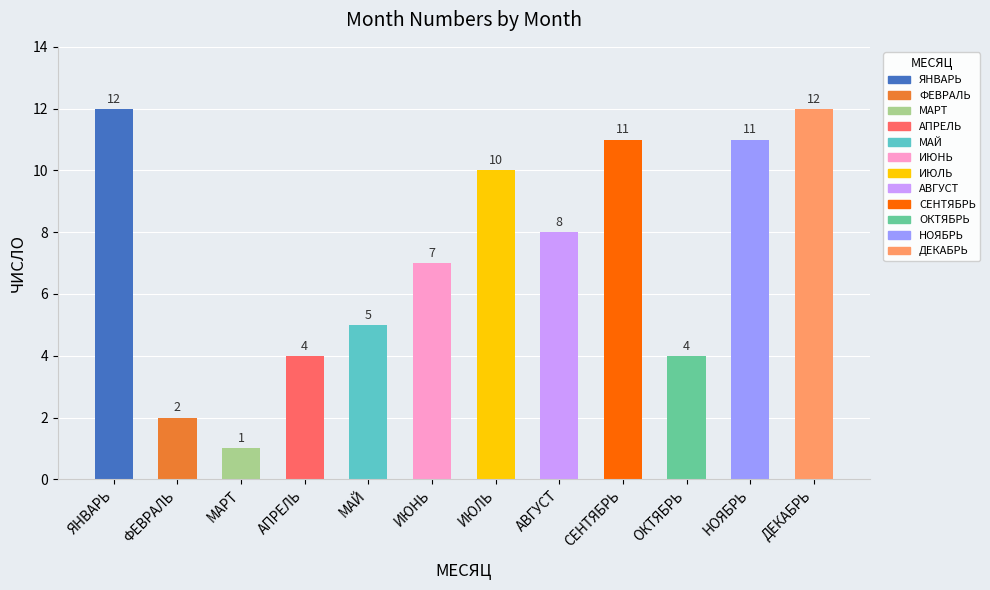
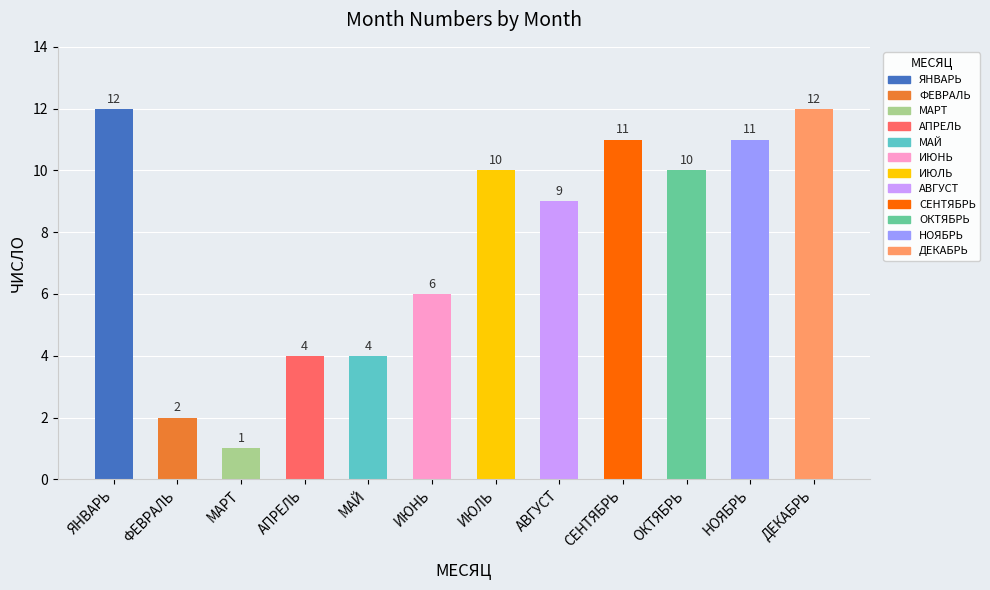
  {
    "ЯНВАРЬ": 12,
    "ФЕВРАЛЬ": 2,
    "МАРТ": 1,
    "АПРЕЛЬ": 4,
-   "МАЙ": 5,
-   "ИЮНЬ": 7,
+   "МАЙ": 4,
+   "ИЮНЬ": 6,
    "ИЮЛЬ": 10,
-   "АВГУСТ": 8,
+   "АВГУСТ": 9,
    "СЕНТЯБРЬ": 11,
-   "ОКТЯБРЬ": 4,
+   "ОКТЯБРЬ": 10,
    "НОЯБРЬ": 11,
    "ДЕКАБРЬ": 12
  }
